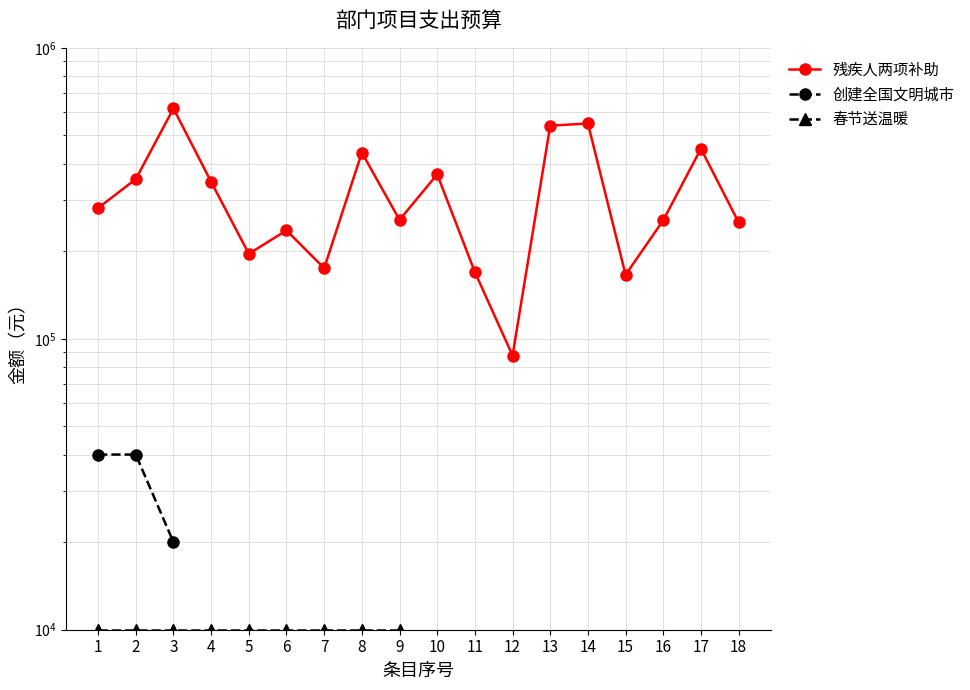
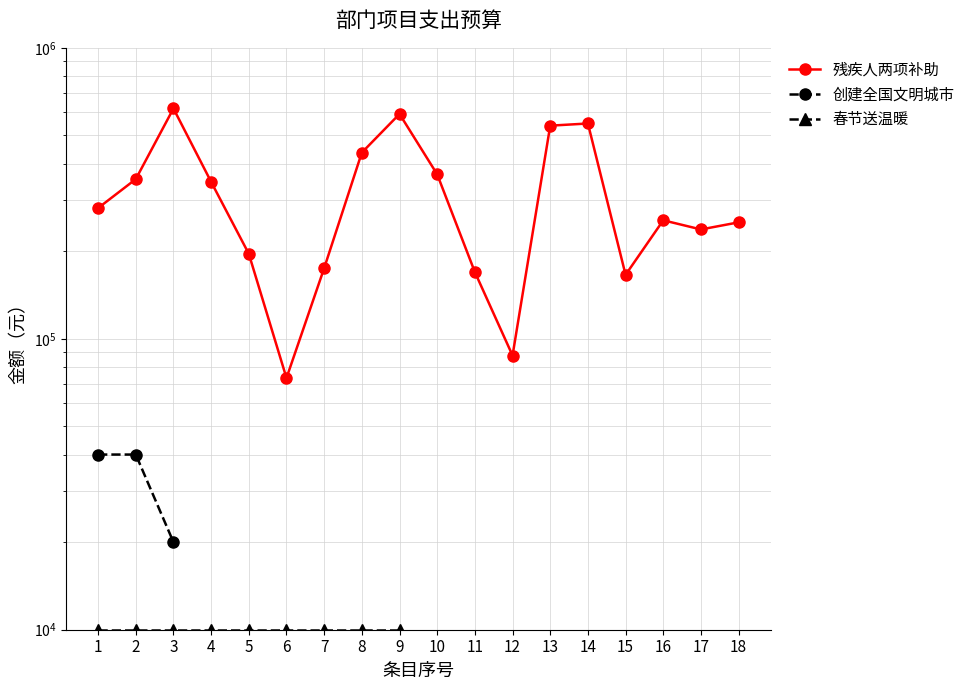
  {
    "残疾人两项补助": {
      "1": 280000,
      "2": 350000,
      "3": 620000,
      "4": 350000,
      "5": 200000,
-     "6": 240000,
+     "6": 73000,
      "7": 170000,
      "8": 440000,
-     "9": 260000,
+     "9": 590000,
      "10": 370000,
      "11": 170000,
      "12": 88000,
      "13": 540000,
      "14": 550000,
      "15": 170000,
      "16": 260000,
-     "17": 450000,
+     "17": 240000,
      "18": 250000
    }
  }
